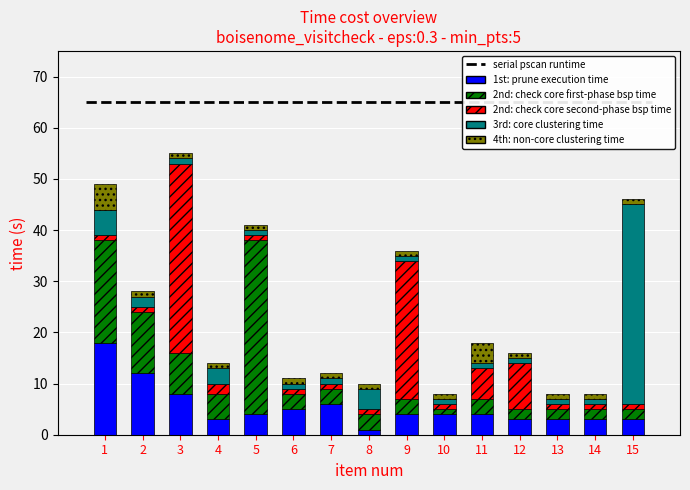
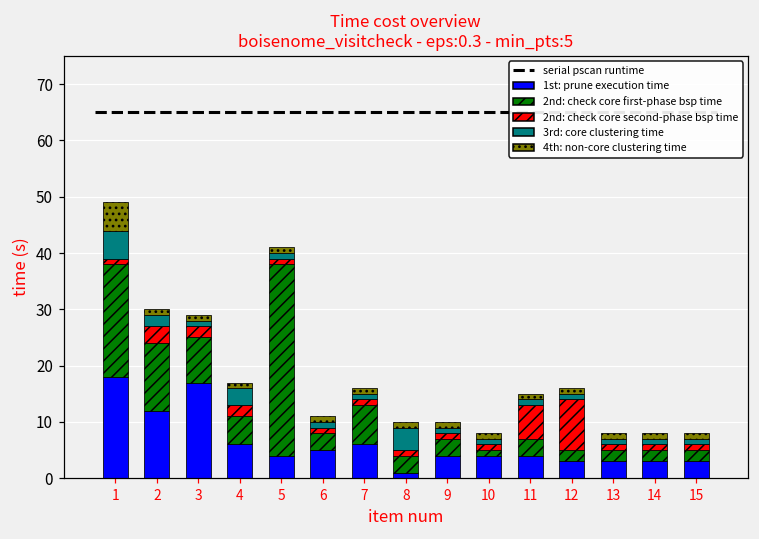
  {
    "1st: prune execution time": {
      "1": 18,
      "2": 12,
-     "3": 8,
-     "4": 3,
+     "3": 17,
+     "4": 6,
      "5": 4,
      "6": 5,
      "7": 6,
      "8": 1,
      "9": 4,
      "10": 4,
      "11": 4,
      "12": 3,
      "13": 3,
      "14": 3,
      "15": 3
    },
    "2nd: check core first-phase bsp time": {
      "1": 20,
      "2": 12,
      "3": 8,
      "4": 5,
      "5": 34,
      "6": 3,
-     "7": 3,
+     "7": 7,
      "8": 3,
      "9": 3,
      "10": 1,
      "11": 3,
      "12": 2,
      "13": 2,
      "14": 2,
      "15": 2
    },
    "2nd: check core second-phase bsp time": {
      "1": 1,
-     "2": 1,
-     "3": 37,
+     "2": 3,
+     "3": 2,
      "4": 2,
      "5": 1,
      "6": 1,
      "7": 1,
      "8": 1,
-     "9": 27,
+     "9": 1,
      "10": 1,
      "11": 6,
      "12": 9,
      "13": 1,
      "14": 1,
      "15": 1
    },
    "3rd: core clustering time": {
      "1": 5,
      "2": 2,
      "3": 1,
      "4": 3,
      "5": 1,
      "6": 1,
      "7": 1,
      "8": 4,
      "9": 1,
      "10": 1,
      "11": 1,
      "12": 1,
      "13": 1,
      "14": 1,
-     "15": 39
+     "15": 1
    },
    "4th: non-core clustering time": {
      "1": 5,
      "2": 1,
      "3": 1,
      "4": 1,
      "5": 1,
      "6": 1,
      "7": 1,
      "8": 1,
      "9": 1,
      "10": 1,
-     "11": 4,
+     "11": 1,
      "12": 1,
      "13": 1,
      "14": 1,
      "15": 1
    }
  }
